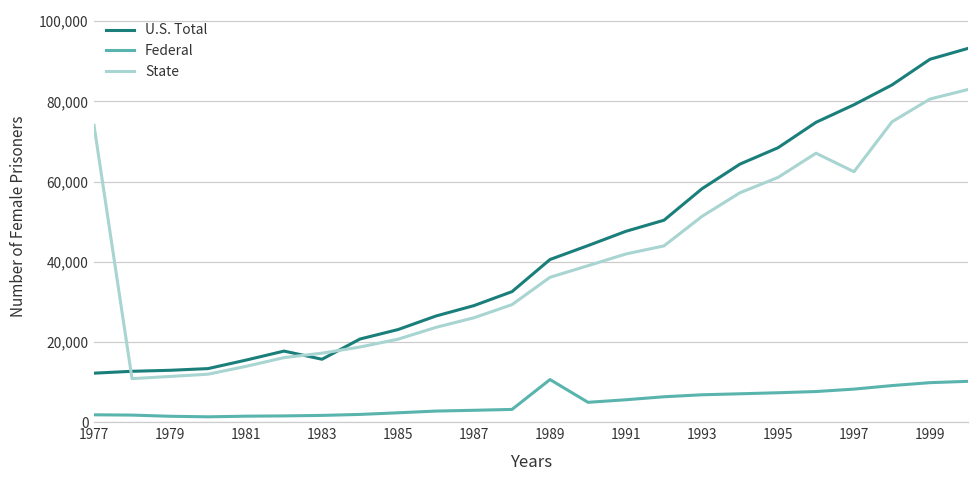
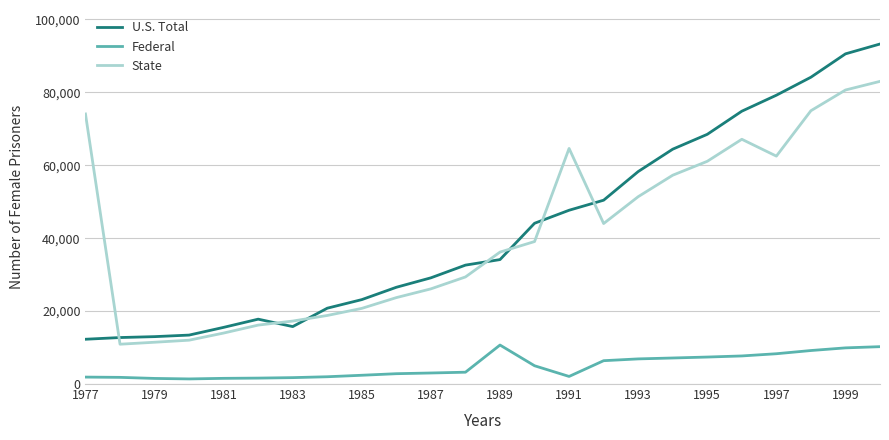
  {
    "U.S. Total": {
      "1977": "12,000",
      "1979": "13,000",
      "1981": "16,000",
      "1983": "16,000",
      "1985": "23,000",
      "1987": "29,000",
-     "1989": "41,000",
+     "1989": "34,000",
      "1991": "48,000",
      "1993": "58,000",
      "1995": "68,000",
      "1997": "79,000",
      "1999": "91,000"
    },
    "Federal": {
      "1977": "2,000",
      "1979": "2,000",
      "1981": "2,000",
      "1983": "2,000",
      "1985": "2,000",
      "1987": "3,000",
      "1989": "11,000",
-     "1991": "6,000",
+     "1991": "2,000",
      "1993": "7,000",
      "1995": "7,000",
      "1997": "8,000",
      "1999": "10,000"
    },
    "State": {
      "1977": "74,000",
      "1979": "11,000",
      "1981": "14,000",
      "1983": "17,000",
      "1985": "21,000",
      "1987": "26,000",
      "1989": "36,000",
-     "1991": "42,000",
+     "1991": "65,000",
      "1993": "51,000",
      "1995": "61,000",
      "1997": "62,000",
      "1999": "81,000"
    }
  }
